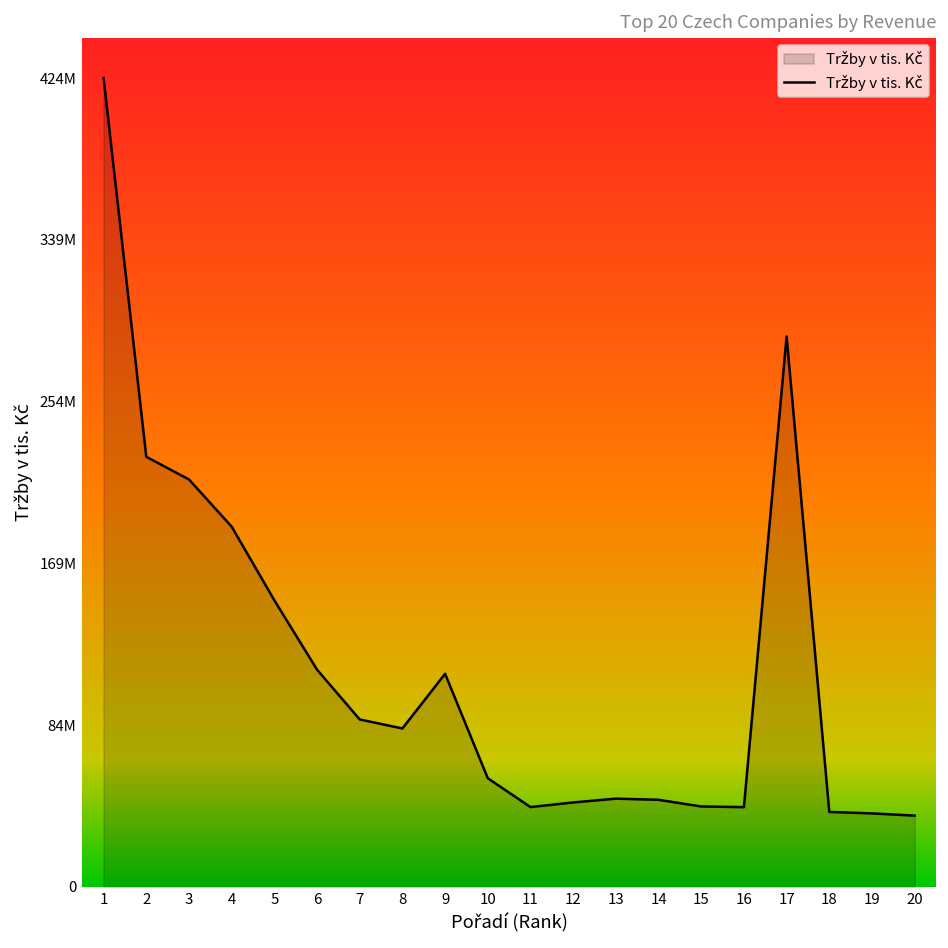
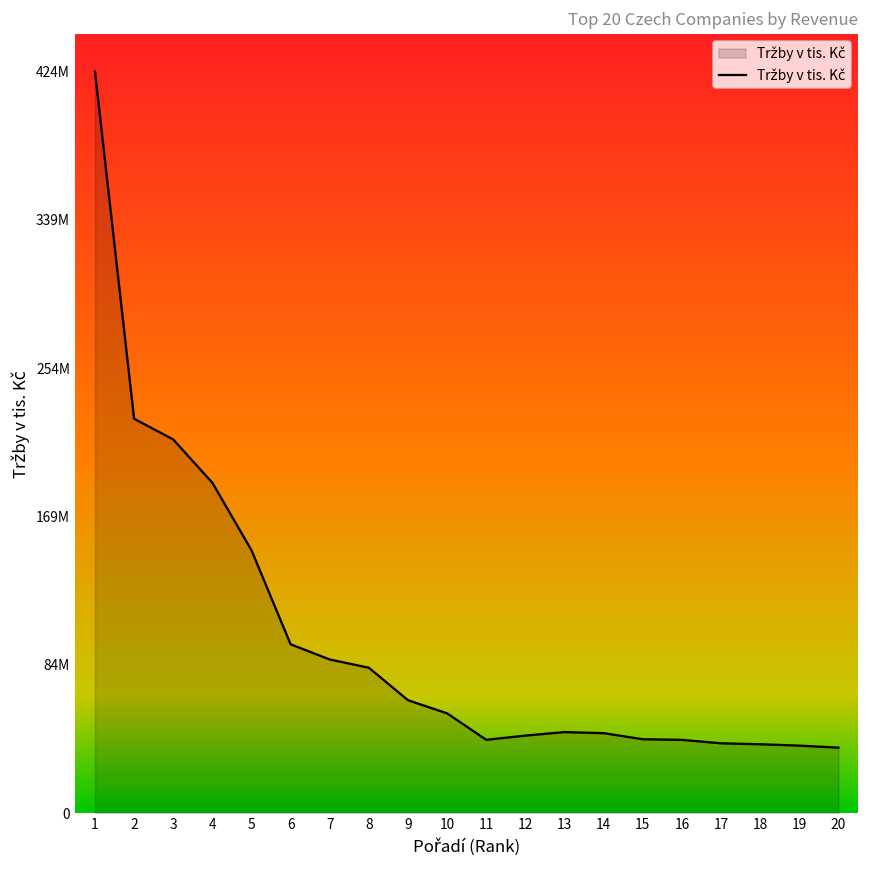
  {
    "1": 424000000,
    "2": 226000000,
    "3": 214000000,
    "4": 189000000,
    "5": 150000000,
-   "6": 114000000,
+   "6": 97000000,
    "7": 88000000,
    "8": 83000000,
-   "9": 112000000,
+   "9": 65000000,
    "10": 57000000,
    "11": 42000000,
    "12": 44000000,
    "13": 46000000,
    "14": 46000000,
    "15": 42000000,
    "16": 42000000,
-   "17": 289000000,
+   "17": 40000000,
    "18": 39000000,
    "19": 39000000,
    "20": 37000000
  }
